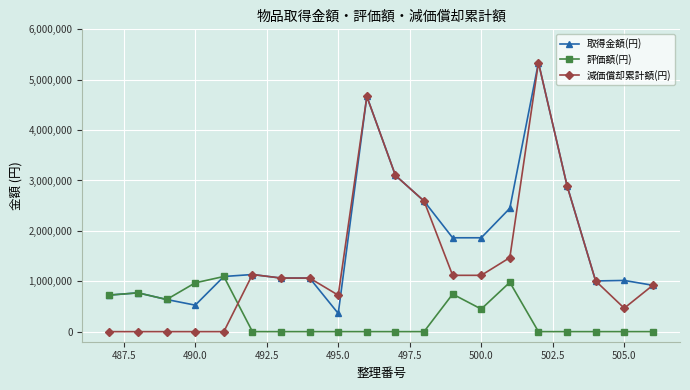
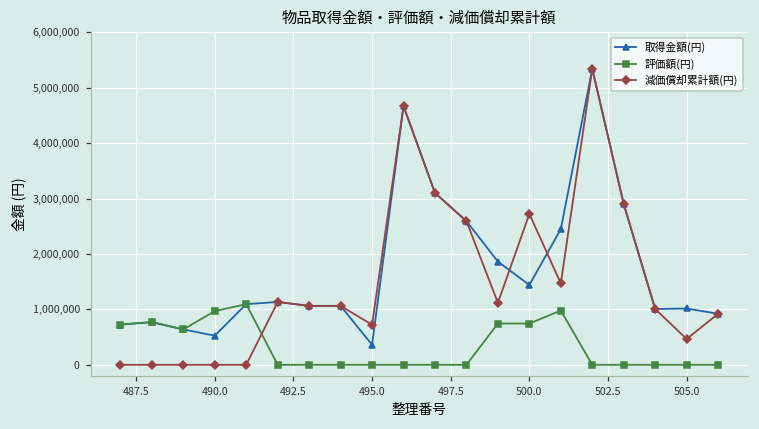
  {
    "取得金額(円)": {
      "490.0": "500,000",
      "495.0": "400,000",
-     "500.0": "1,900,000",
+     "500.0": "1,400,000",
      "505.0": "1,000,000"
    },
    "評価額(円)": {
      "490.0": "1,000,000",
      "495.0": "0",
-     "500.0": "400,000",
+     "500.0": "700,000",
      "505.0": "0"
    },
    "減価償却累計額(円)": {
      "490.0": "0",
      "495.0": "700,000",
-     "500.0": "1,100,000",
+     "500.0": "2,700,000",
      "505.0": "500,000"
    }
  }
